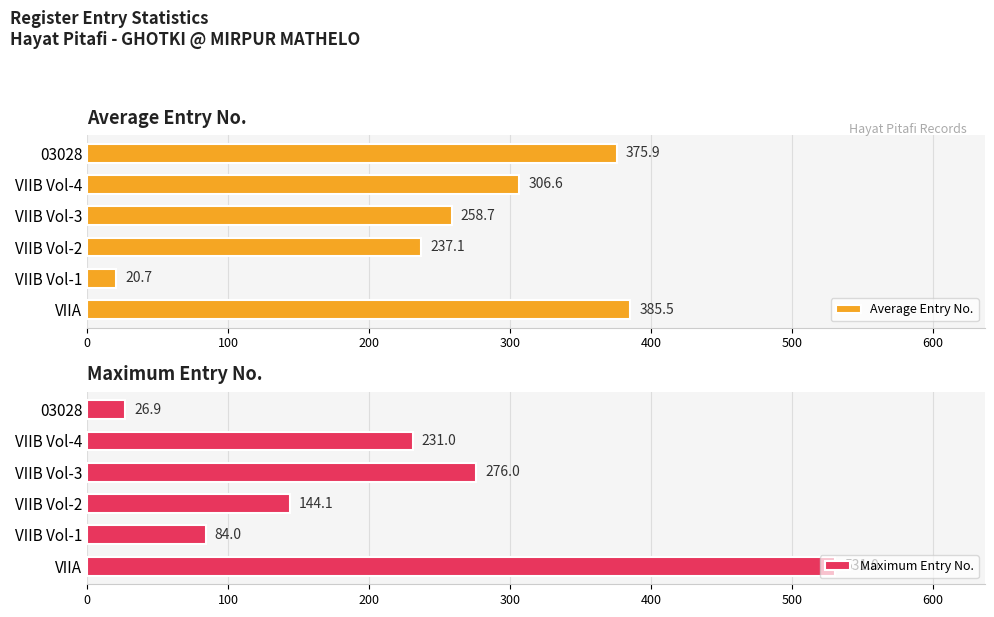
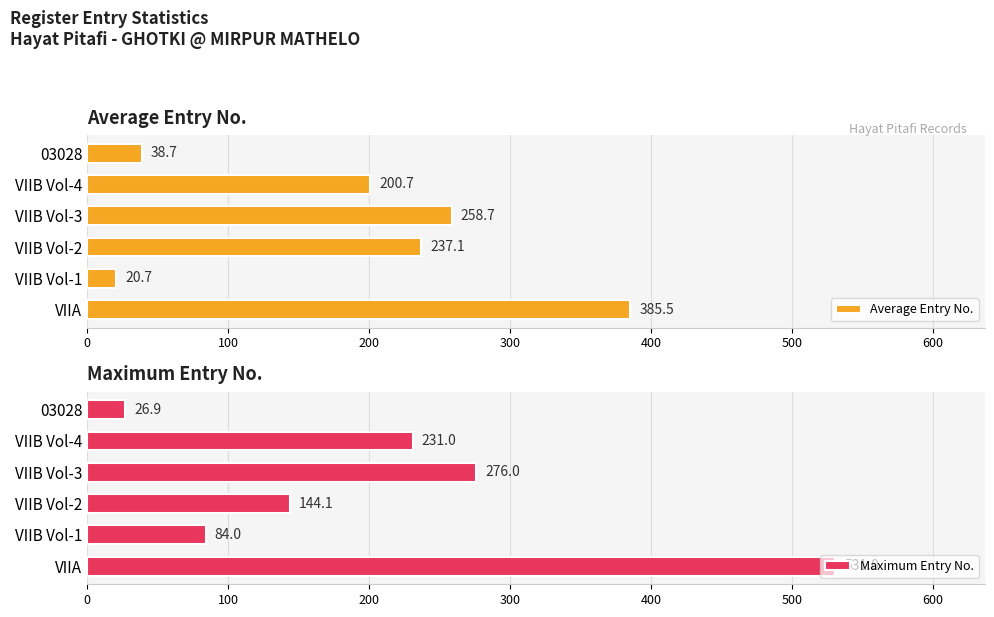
  {
    "Average Entry No.": {
-     "03028": 375.9,
-     "VIIB Vol-4": 306.6,
+     "03028": 38.7,
+     "VIIB Vol-4": 200.7,
      "VIIB Vol-3": 258.7,
      "VIIB Vol-2": 237.1,
      "VIIB Vol-1": 20.7,
      "VIIA": 385.5
    },
    "Maximum Entry No.": {
      "03028": 26.9,
      "VIIB Vol-4": 231.0,
      "VIIB Vol-3": 276.0,
      "VIIB Vol-2": 144.1,
      "VIIB Vol-1": 84.0
    }
  }
